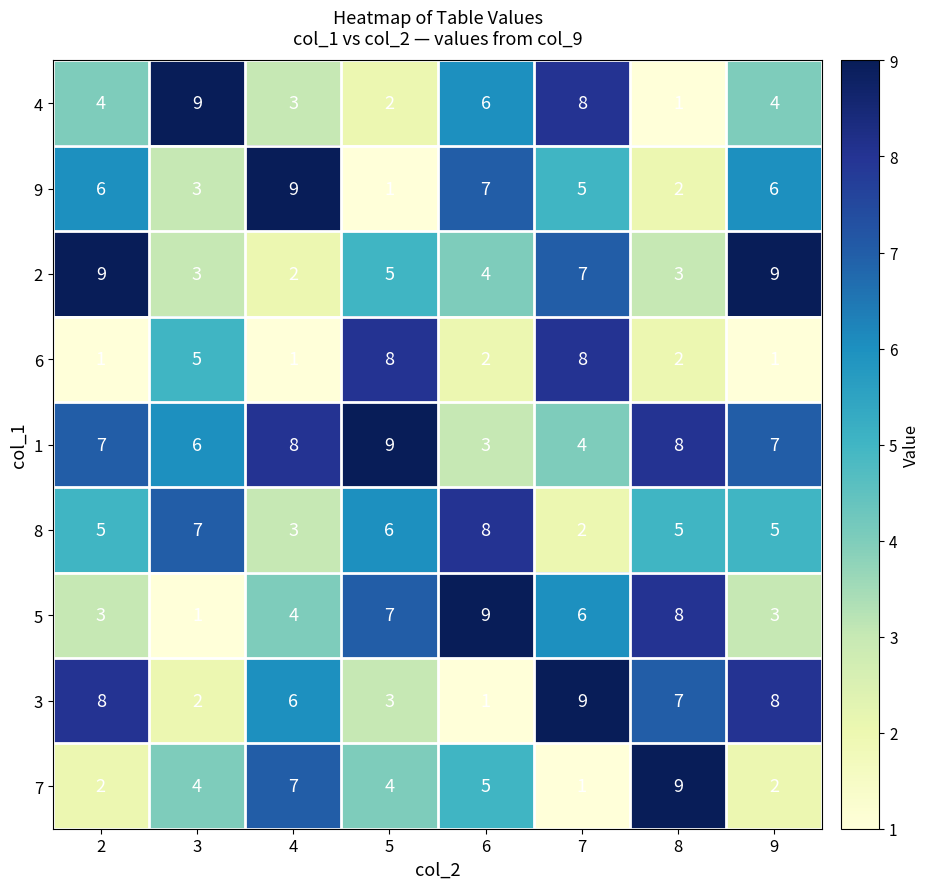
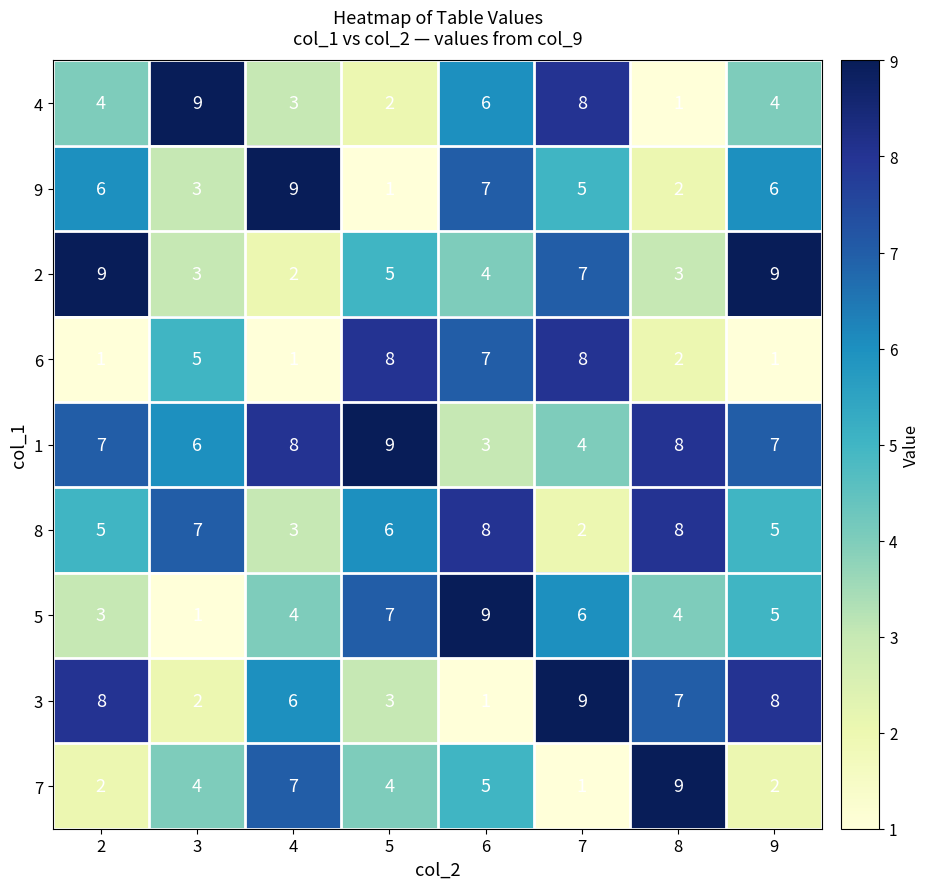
  {
    "4": {
      "2": 4,
      "3": 9,
      "4": 3,
      "5": 2,
      "6": 6,
      "7": 8,
      "9": 4
    },
    "9": {
      "2": 6,
      "3": 3,
      "4": 9,
      "6": 7,
      "7": 5,
      "8": 2,
      "9": 6
    },
    "2": {
      "2": 9,
      "3": 3,
      "4": 2,
      "5": 5,
      "6": 4,
      "7": 7,
      "8": 3,
      "9": 9
    },
    "6": {
      "3": 5,
      "5": 8,
-     "6": 2,
+     "6": 7,
      "7": 8,
      "8": 2
    },
    "1": {
      "2": 7,
      "3": 6,
      "4": 8,
      "5": 9,
      "6": 3,
      "7": 4,
      "8": 8,
      "9": 7
    },
    "8": {
      "2": 5,
      "3": 7,
      "4": 3,
      "5": 6,
      "6": 8,
      "7": 2,
-     "8": 5,
+     "8": 8,
      "9": 5
    },
    "5": {
      "2": 3,
      "4": 4,
      "5": 7,
      "6": 9,
      "7": 6,
-     "8": 8,
-     "9": 3
+     "8": 4,
+     "9": 5
    },
    "3": {
      "2": 8,
      "3": 2,
      "4": 6,
      "5": 3,
      "7": 9,
      "8": 7,
      "9": 8
    },
    "7": {
      "2": 2,
      "3": 4,
      "4": 7,
      "5": 4,
      "6": 5,
      "8": 9,
      "9": 2
    }
  }
